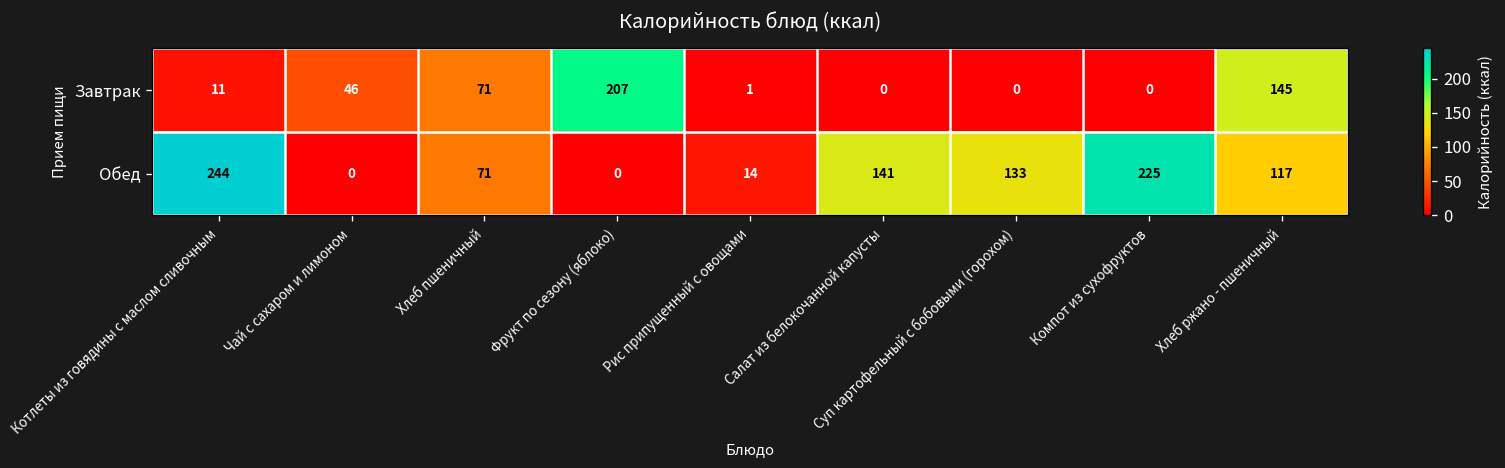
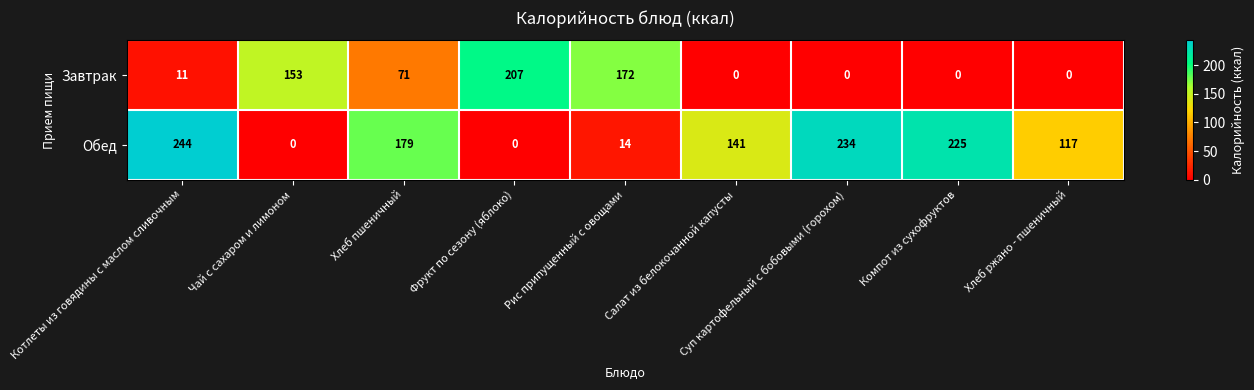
  {
    "Завтрак": {
      "Котлеты из говядины с маслом сливочным": 11,
-     "Чай с сахаром и лимоном": 46,
+     "Чай с сахаром и лимоном": 153,
      "Хлеб пшеничный": 71,
      "Фрукт по сезону (яблоко)": 207,
-     "Рис припущенный с овощами": 1,
+     "Рис припущенный с овощами": 172,
      "Салат из белокочанной капусты": 0,
      "Суп картофельный с бобовыми (горохом)": 0,
      "Компот из сухофруктов": 0,
-     "Хлеб ржано - пшеничный": 145
+     "Хлеб ржано - пшеничный": 0
    },
    "Обед": {
      "Котлеты из говядины с маслом сливочным": 244,
      "Чай с сахаром и лимоном": 0,
-     "Хлеб пшеничный": 71,
+     "Хлеб пшеничный": 179,
      "Фрукт по сезону (яблоко)": 0,
      "Рис припущенный с овощами": 14,
      "Салат из белокочанной капусты": 141,
-     "Суп картофельный с бобовыми (горохом)": 133,
+     "Суп картофельный с бобовыми (горохом)": 234,
      "Компот из сухофруктов": 225,
      "Хлеб ржано - пшеничный": 117
    }
  }
